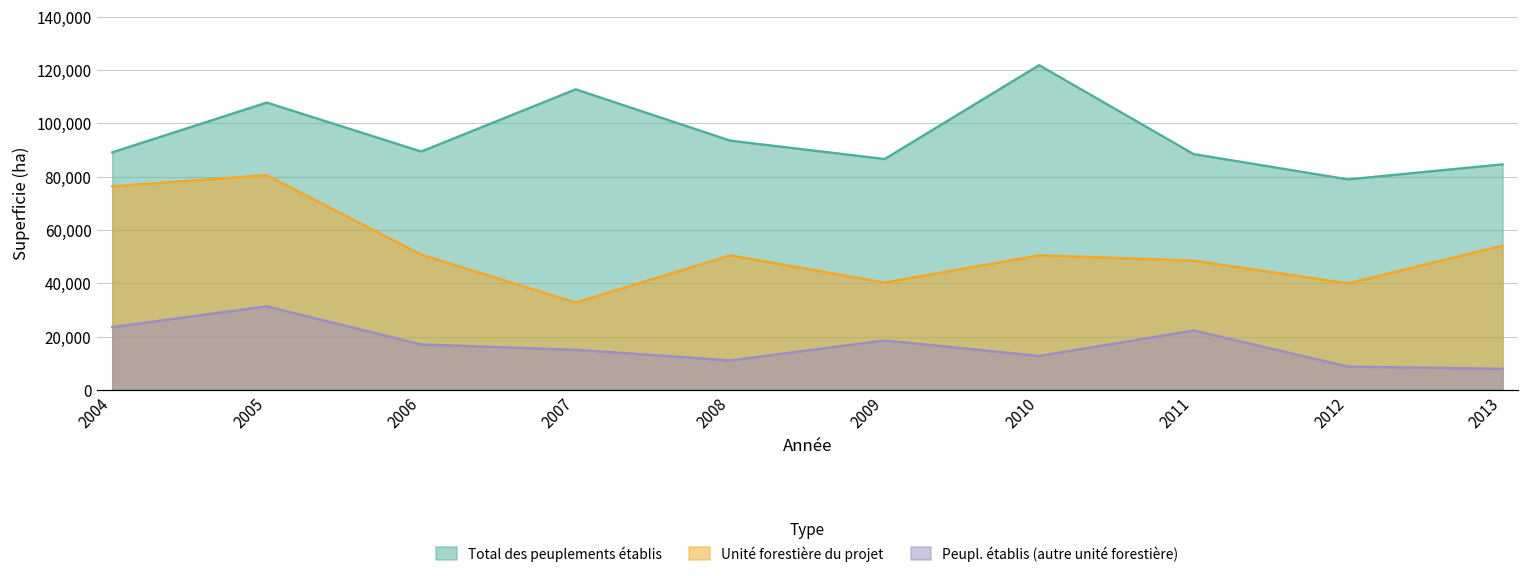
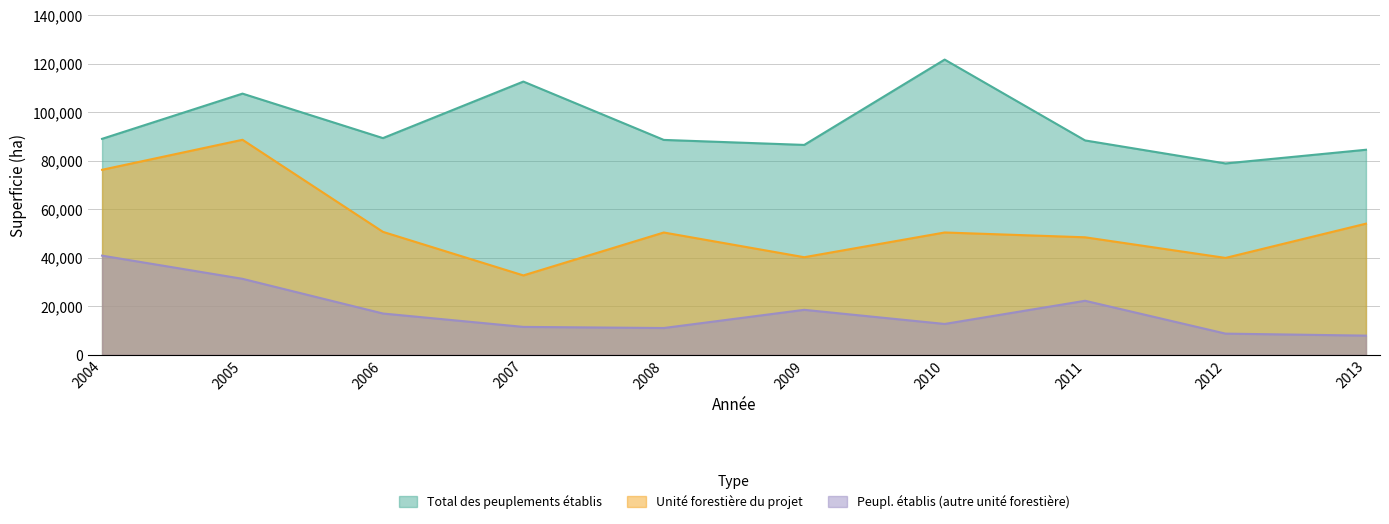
  {
    "Total des peuplements établis": {
      "2004": "89,000",
      "2005": "108,000",
      "2006": "89,000",
      "2007": "113,000",
-     "2008": "93,000",
+     "2008": "89,000",
      "2009": "87,000",
      "2010": "122,000",
      "2011": "88,000",
      "2012": "79,000",
      "2013": "85,000"
    },
    "Unité forestière du projet": {
      "2004": "76,000",
-     "2005": "81,000",
+     "2005": "89,000",
      "2006": "51,000",
      "2007": "33,000",
      "2008": "50,000",
      "2009": "40,000",
      "2010": "50,000",
      "2011": "48,000",
      "2012": "40,000",
      "2013": "54,000"
    },
    "Peupl. établis (autre unité forestière)": {
-     "2004": "24,000",
+     "2004": "41,000",
      "2005": "31,000",
      "2006": "17,000",
-     "2007": "15,000",
+     "2007": "12,000",
      "2008": "11,000",
      "2009": "19,000",
      "2010": "13,000",
      "2011": "22,000",
      "2012": "9,000",
      "2013": "8,000"
    }
  }
